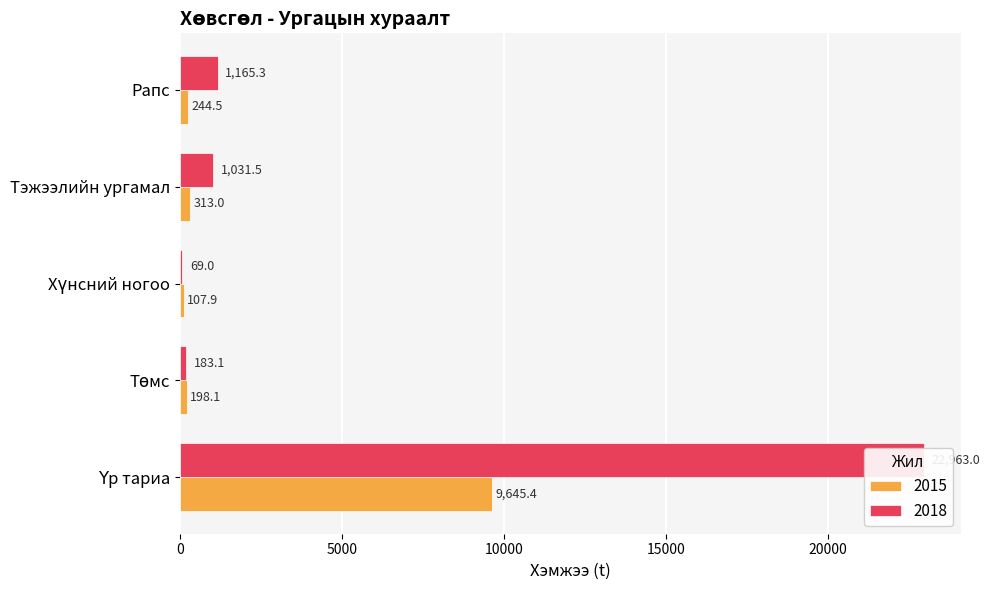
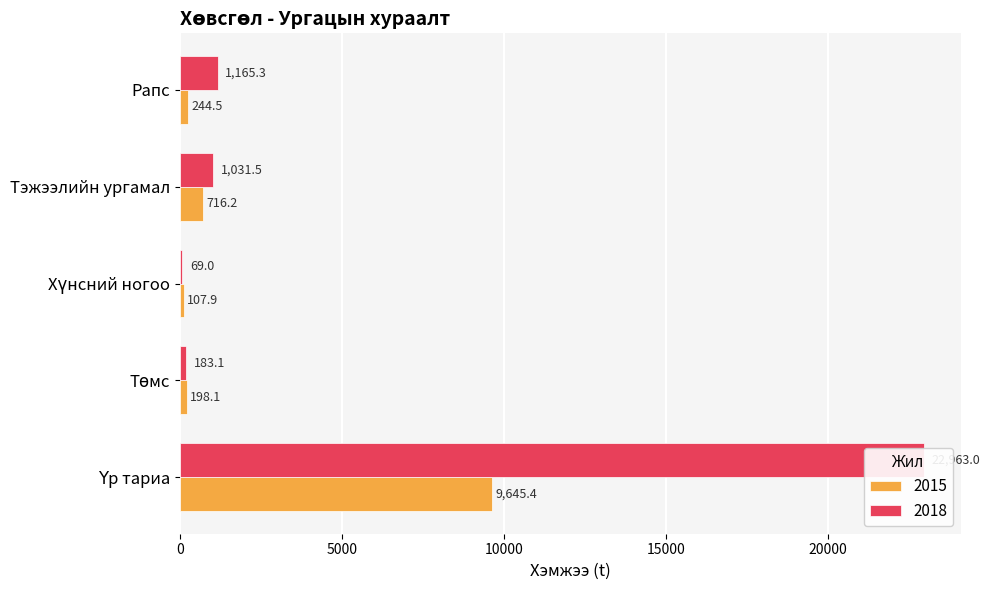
  {
    "2015": {
      "Рапс": "244.5",
-     "Тэжээлийн ургамал": "313.0",
+     "Тэжээлийн ургамал": "716.2",
      "Хүнсний ногоо": "107.9",
      "Төмс": "198.1",
      "Үр тариа": "9,645.4"
    },
    "2018": {
      "Рапс": "1,165.3",
      "Тэжээлийн ургамал": "1,031.5",
      "Хүнсний ногоо": "69.0",
      "Төмс": "183.1"
    }
  }
